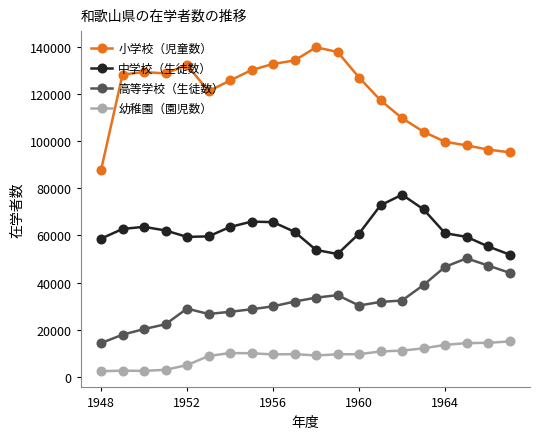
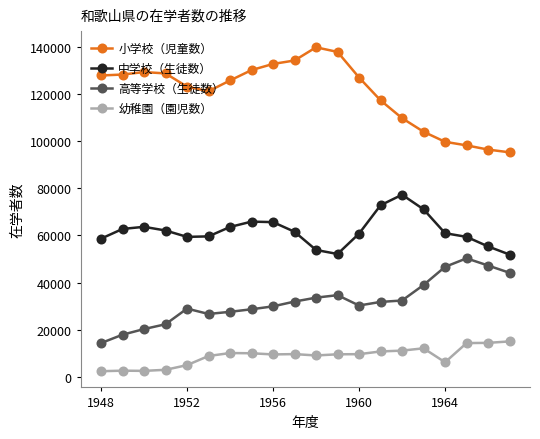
  {
    "小学校（児童数）": {
-     "1948": 88000,
-     "1952": 132000,
+     "1948": 128000,
+     "1952": 123000,
      "1956": 133000,
      "1960": 127000,
      "1964": 100000
    },
    "中学校（生徒数）": {
      "1948": 59000,
      "1952": 59000,
      "1956": 66000,
      "1960": 61000,
      "1964": 61000
    },
    "高等学校（生徒数）": {
      "1948": 14000,
      "1952": 29000,
      "1956": 30000,
      "1960": 30000,
      "1964": 47000
    },
    "幼稚園（園児数）": {
      "1948": 2000,
      "1952": 5000,
      "1956": 10000,
      "1960": 10000,
-     "1964": 14000
+     "1964": 6000
    }
  }
